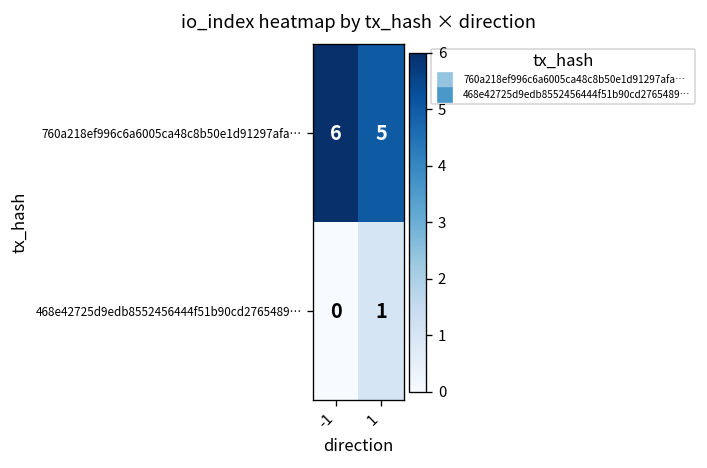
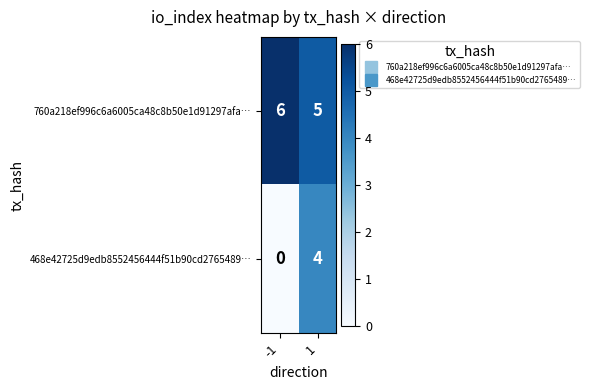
  {
    "760a218ef996c6a6005ca48c8b50e1d91297afa…": {
      "-1": 6,
      "1": 5
    },
    "468e42725d9edb8552456444f51b90cd2765489…": {
      "-1": 0,
-     "1": 1
+     "1": 4
    }
  }
